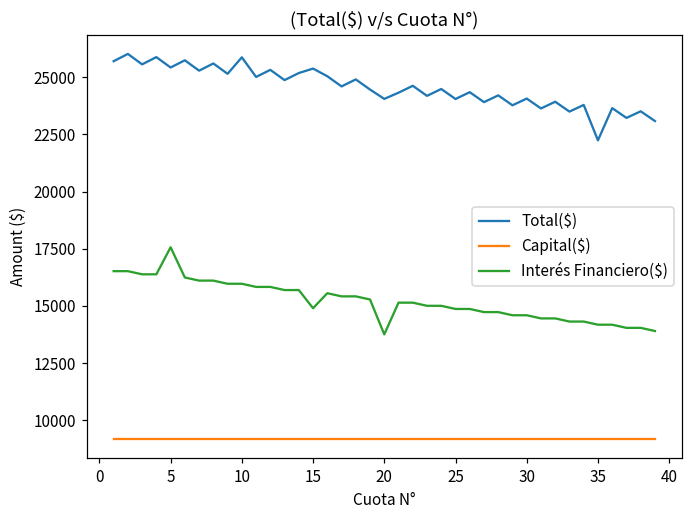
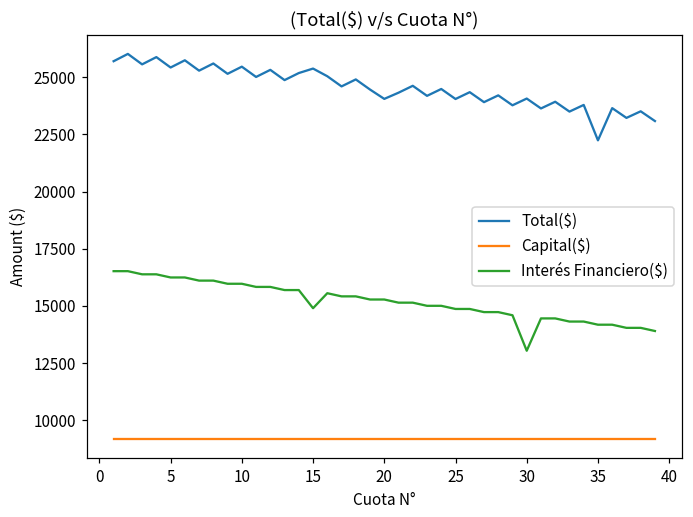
  {
    "Total($)": {
      "5": 25400,
-     "10": 25900,
+     "10": 25500,
      "15": 25400,
      "20": 24100,
      "25": 24000,
      "30": 24100,
      "35": 22200
    },
    "Capital($)": {
      "5": 9200,
      "10": 9200,
      "15": 9200,
      "20": 9200,
      "25": 9200,
      "30": 9200,
      "35": 9200
    },
    "Interés Financiero($)": {
-     "5": 17600,
+     "5": 16200,
      "10": 16000,
      "15": 14900,
-     "20": 13800,
+     "20": 15300,
      "25": 14900,
-     "30": 14600,
+     "30": 13000,
      "35": 14200
    }
  }
